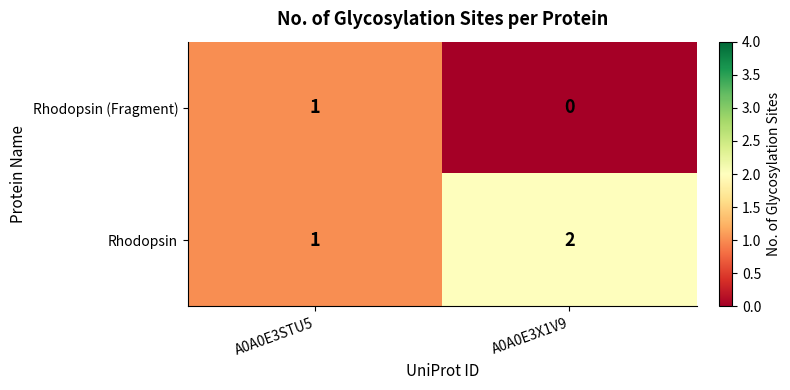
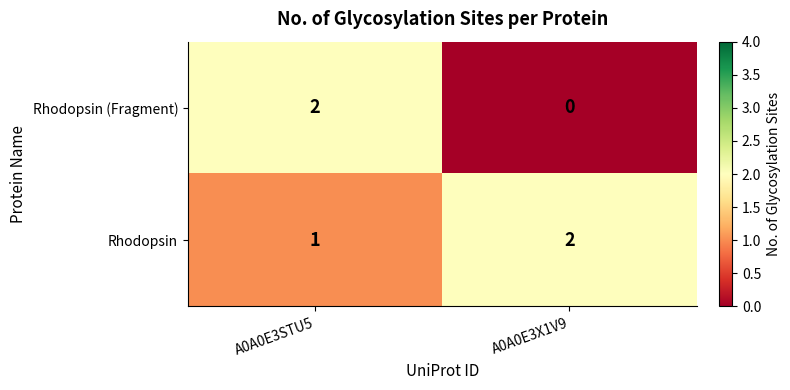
  {
    "Rhodopsin (Fragment)": {
-     "A0A0E3STU5": 1,
+     "A0A0E3STU5": 2,
      "A0A0E3X1V9": 0
    },
    "Rhodopsin": {
      "A0A0E3STU5": 1,
      "A0A0E3X1V9": 2
    }
  }
